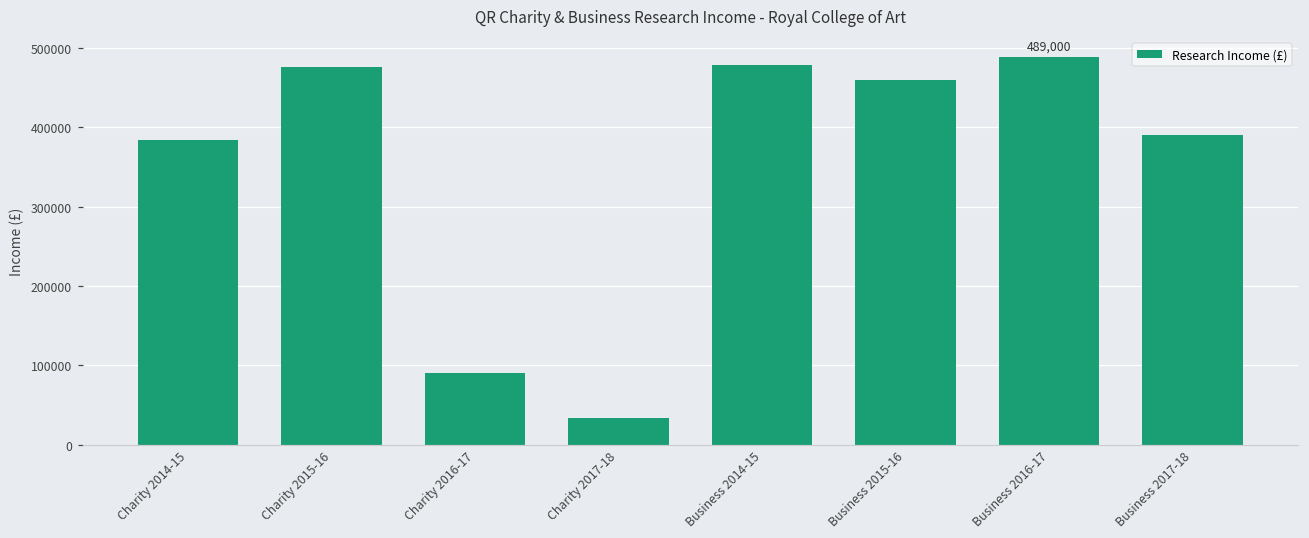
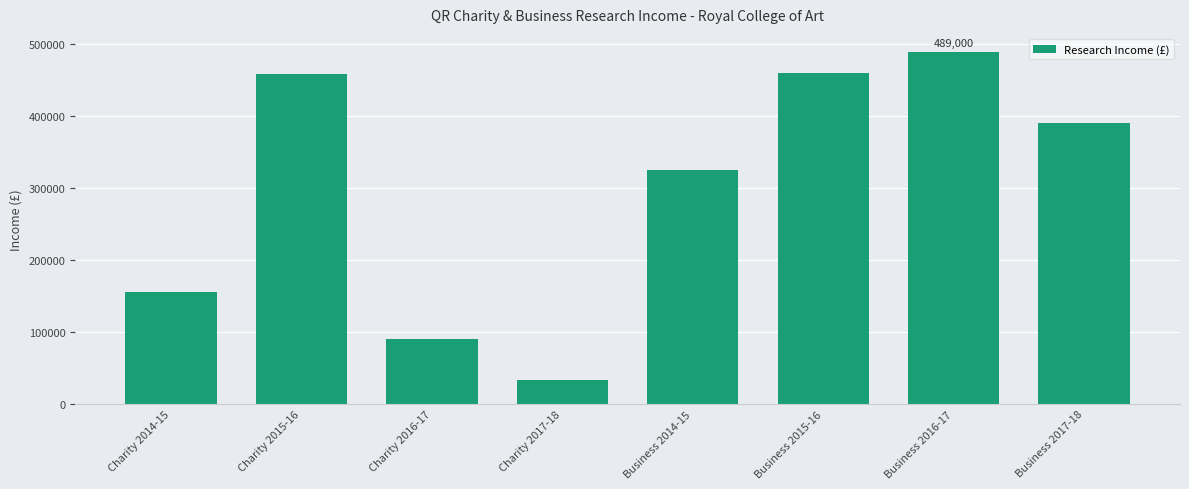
  {
-   "Charity 2014-15": 380000,
-   "Charity 2015-16": 480000,
+   "Charity 2014-15": 150000,
+   "Charity 2015-16": 460000,
    "Charity 2016-17": 90000,
    "Charity 2017-18": 30000,
-   "Business 2014-15": 480000,
+   "Business 2014-15": 320000,
    "Business 2015-16": 460000,
    "Business 2017-18": 390000
  }
